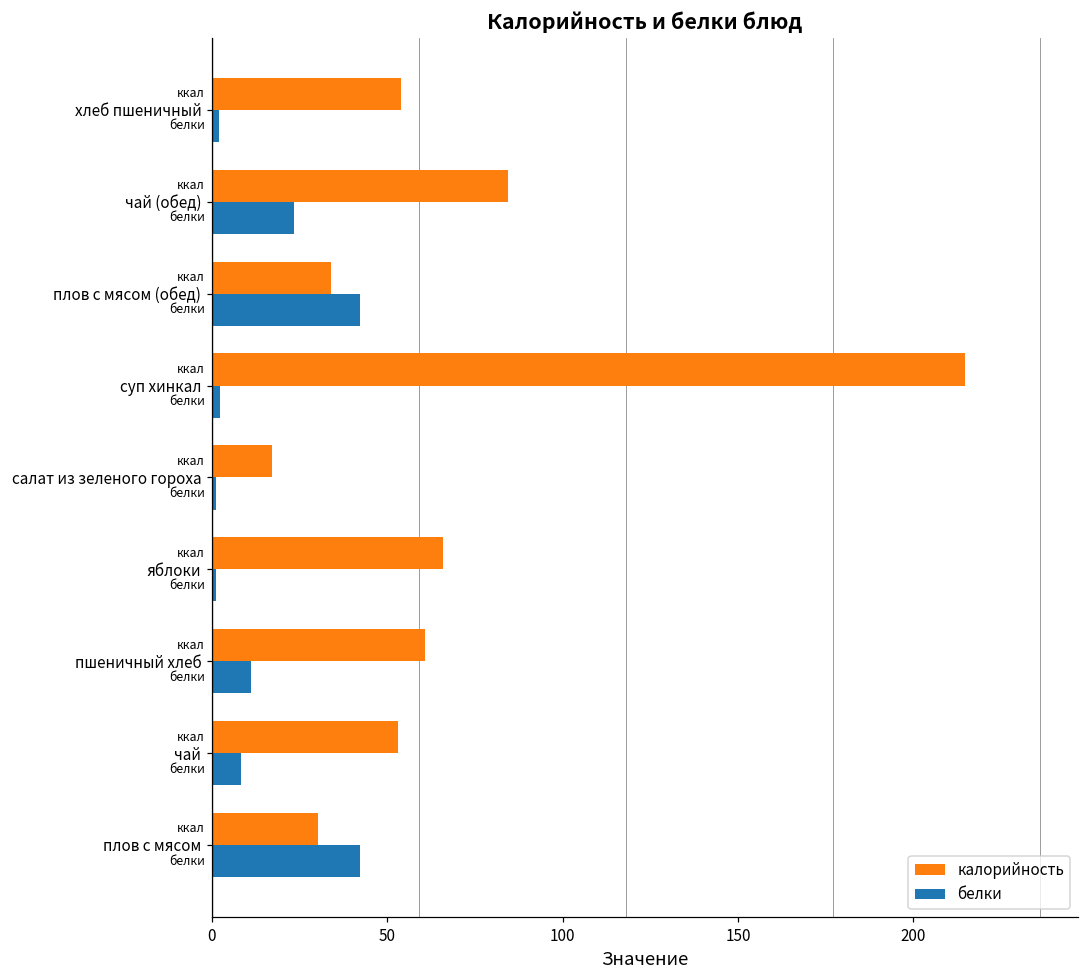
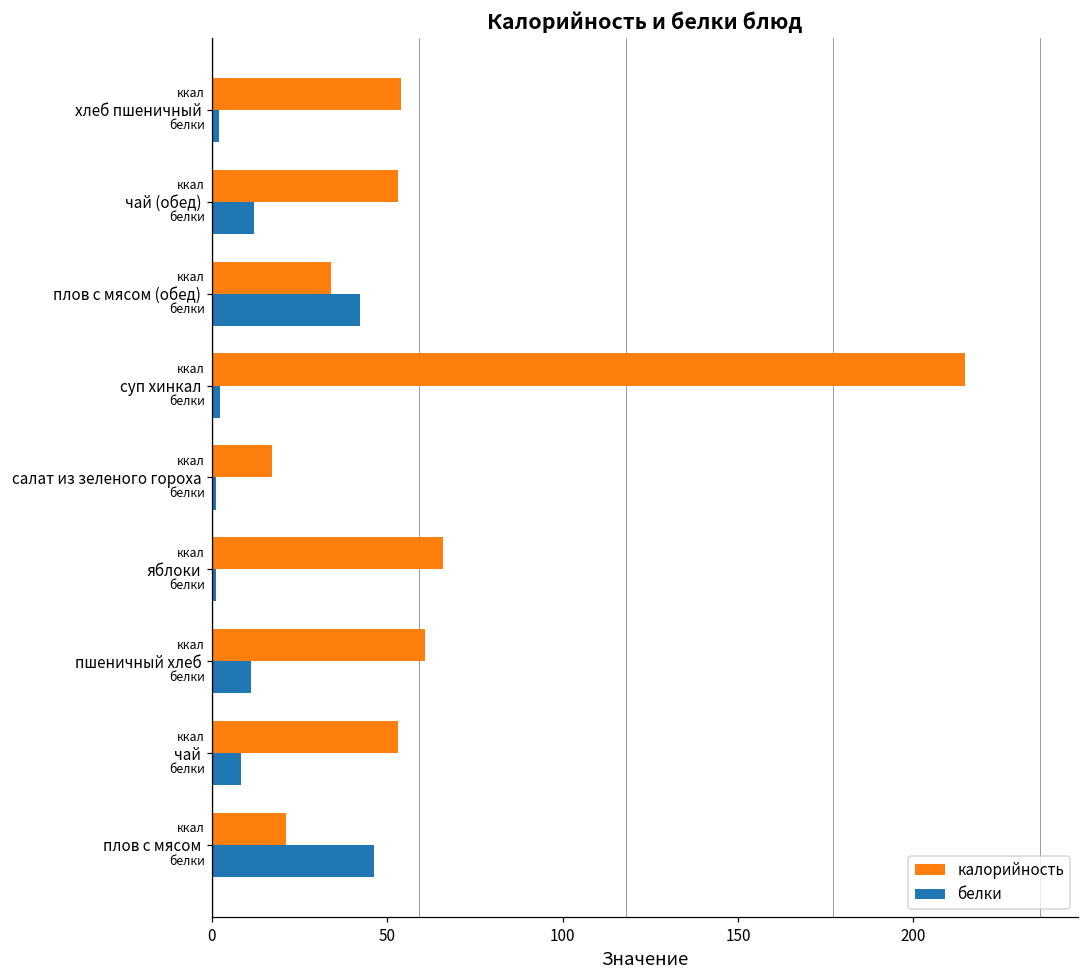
  {
    "калорийность": {
      "хлеб пшеничный": 54,
-     "чай (обед)": 84,
+     "чай (обед)": 53,
      "плов с мясом (обед)": 34,
      "суп хинкал": 215,
      "салат из зеленого гороха": 17,
      "яблоки": 66,
      "пшеничный хлеб": 61,
      "чай": 53,
-     "плов с мясом": 30
+     "плов с мясом": 21
    },
    "белки": {
      "хлеб пшеничный": 2,
-     "чай (обед)": 24,
+     "чай (обед)": 12,
      "плов с мясом (обед)": 42,
      "суп хинкал": 2,
      "салат из зеленого гороха": 1,
      "яблоки": 1,
      "пшеничный хлеб": 11,
      "чай": 8,
-     "плов с мясом": 42
+     "плов с мясом": 46
    }
  }
